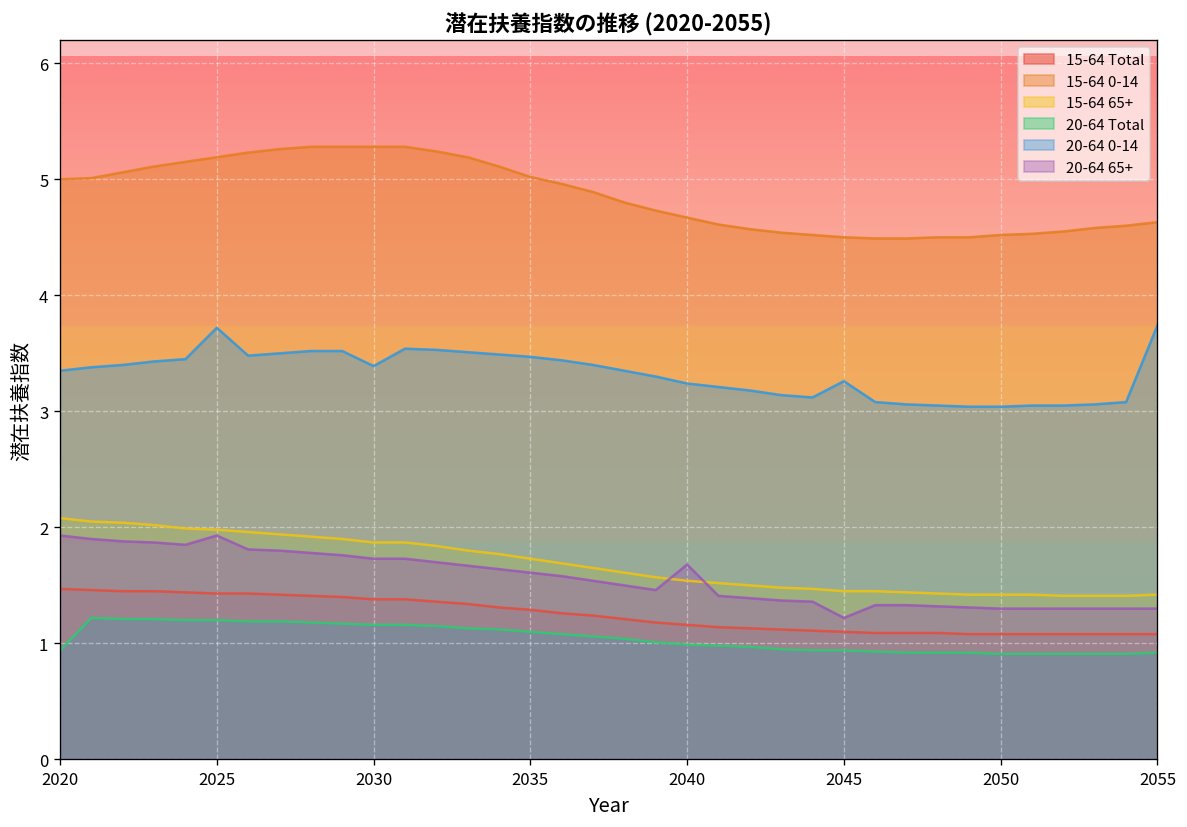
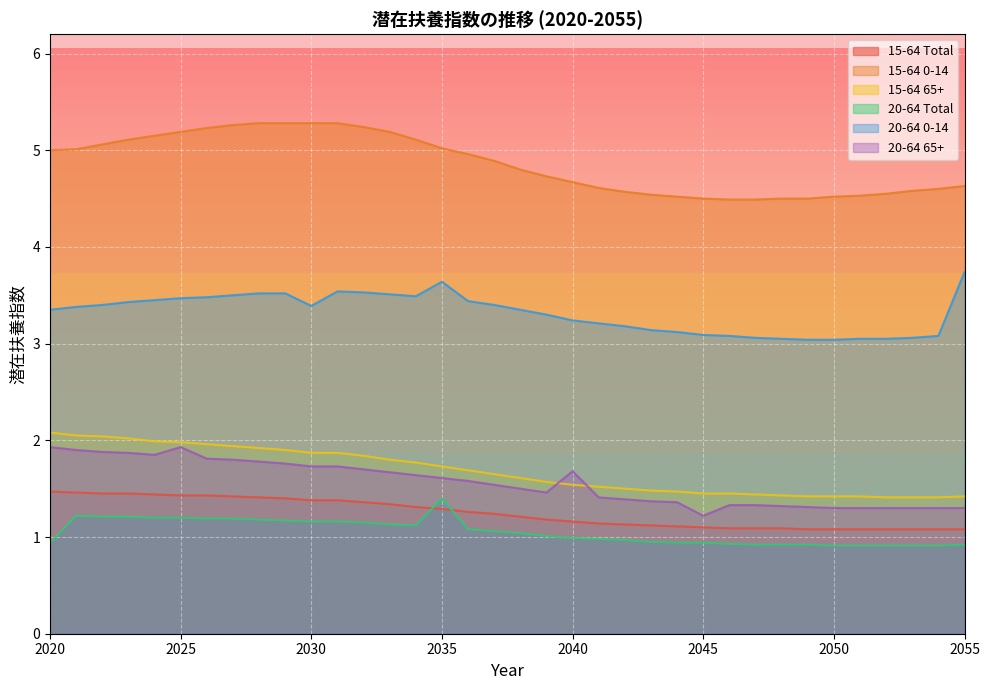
  {
    "20-64 Total": {
      "2020": 0.9,
      "2025": 1.2,
      "2030": 1.2,
-     "2035": 1.1,
+     "2035": 1.4,
      "2040": 1.0,
      "2045": 0.9,
      "2050": 0.9,
      "2055": 0.9
    },
    "20-64 0-14": {
      "2020": 3.4,
-     "2025": 3.7,
+     "2025": 3.5,
      "2030": 3.4,
-     "2035": 3.5,
+     "2035": 3.6,
      "2040": 3.2,
-     "2045": 3.3,
+     "2045": 3.1,
      "2050": 3.0,
      "2055": 3.7
    },
    "20-64 65+": {
      "2020": 1.9,
      "2025": 1.9,
      "2030": 1.7,
      "2035": 1.6,
      "2040": 1.7,
      "2045": 1.2,
      "2050": 1.3,
      "2055": 1.3
    }
  }
